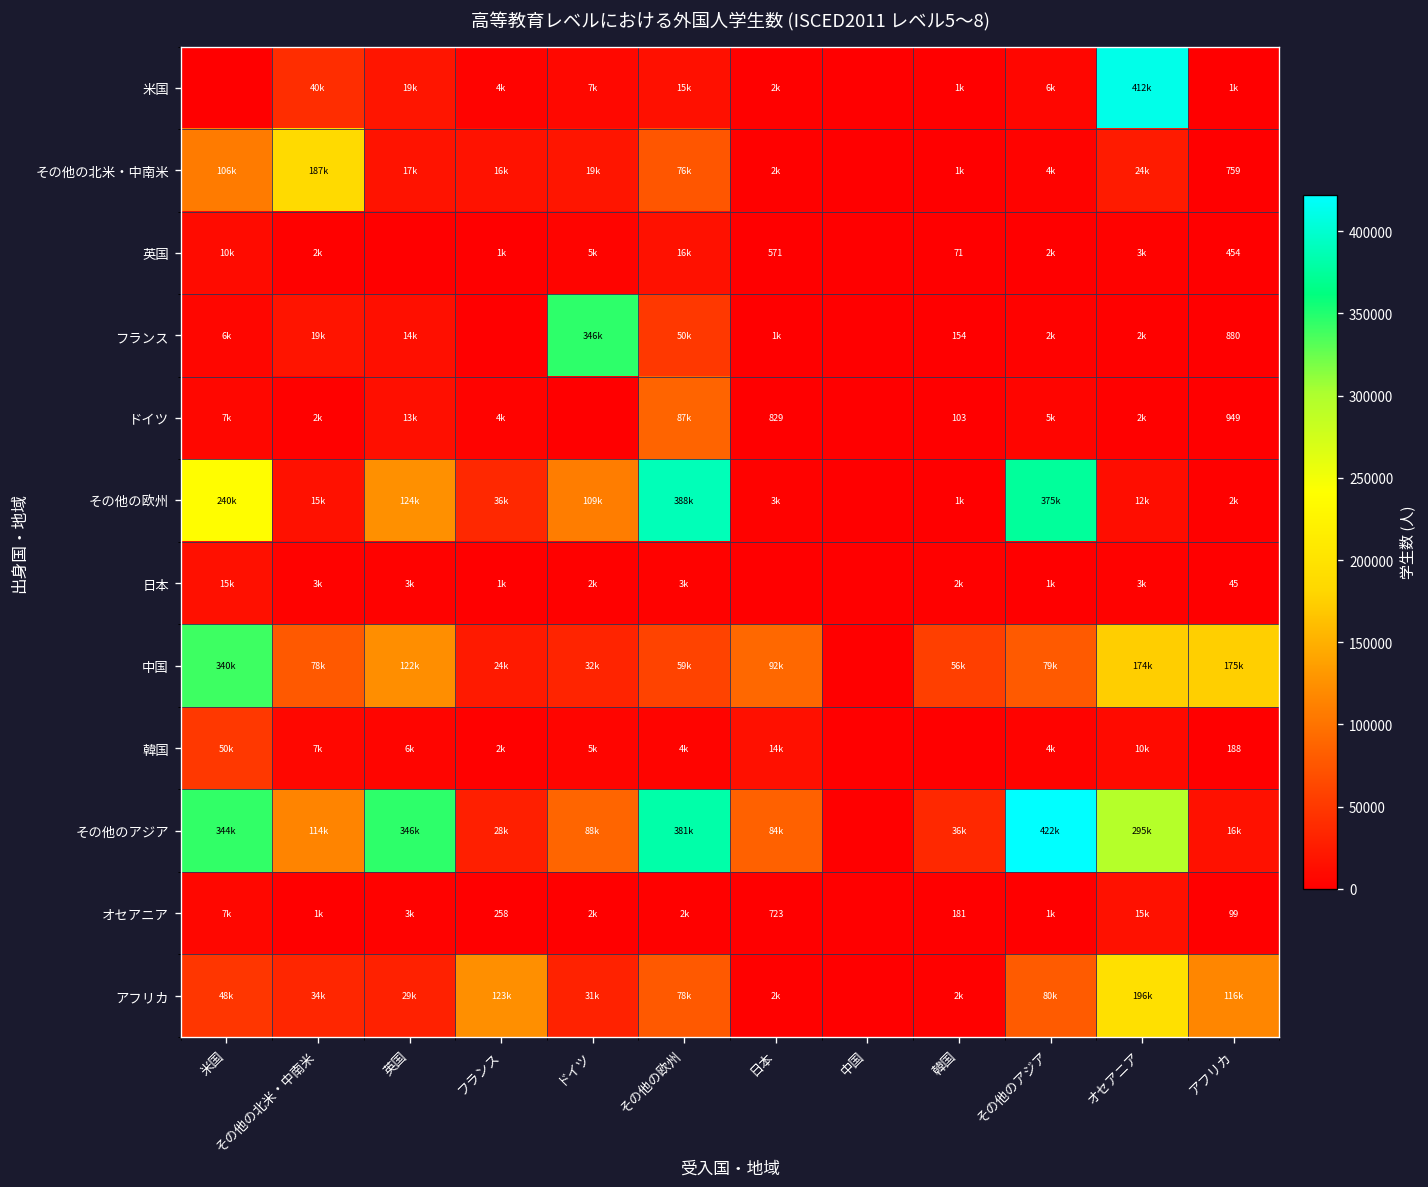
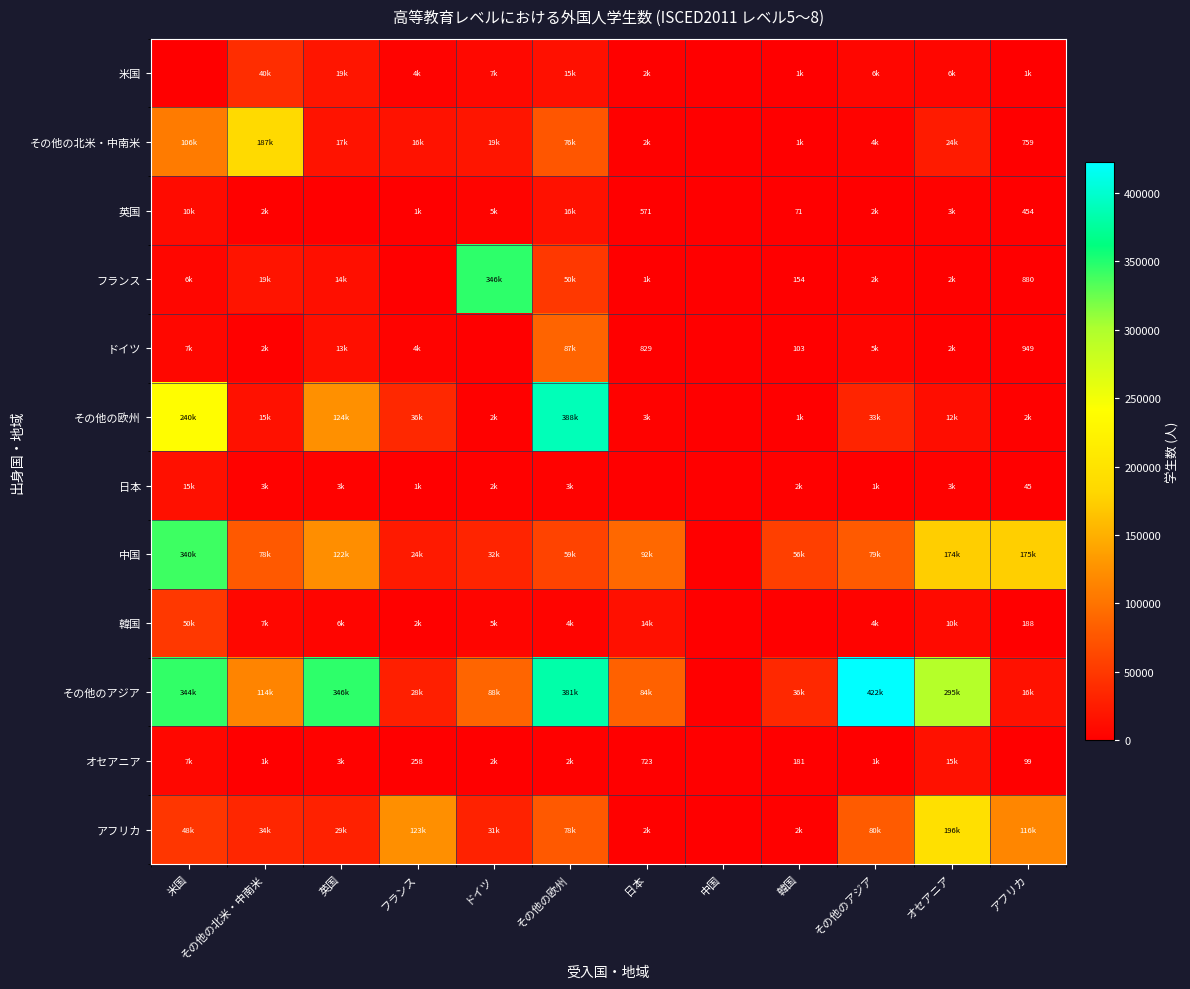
  {
    "米国": {
      "その他の北米・中南米": "40k",
      "英国": "19k",
      "フランス": "4k",
      "ドイツ": "7k",
      "その他の欧州": "15k",
      "日本": "2k",
      "韓国": "1k",
      "その他のアジア": "6k",
-     "オセアニア": "412k",
+     "オセアニア": "6k",
      "アフリカ": "1k"
    },
    "その他の北米・中南米": {
      "米国": "106k",
      "その他の北米・中南米": "187k",
      "英国": "17k",
      "フランス": "16k",
      "ドイツ": "19k",
      "その他の欧州": "76k",
      "日本": "2k",
      "韓国": "1k",
      "その他のアジア": "4k",
      "オセアニア": "24k",
      "アフリカ": "759"
    },
    "英国": {
      "米国": "10k",
      "その他の北米・中南米": "2k",
      "フランス": "1k",
      "ドイツ": "5k",
      "その他の欧州": "16k",
      "日本": "571",
      "韓国": "71",
      "その他のアジア": "2k",
      "オセアニア": "3k",
      "アフリカ": "454"
    },
    "フランス": {
      "米国": "6k",
      "その他の北米・中南米": "19k",
      "英国": "14k",
      "ドイツ": "346k",
      "その他の欧州": "50k",
      "日本": "1k",
      "韓国": "154",
      "その他のアジア": "2k",
      "オセアニア": "2k",
      "アフリカ": "880"
    },
    "ドイツ": {
      "米国": "7k",
      "その他の北米・中南米": "2k",
      "英国": "13k",
      "フランス": "4k",
      "その他の欧州": "87k",
      "日本": "829",
      "韓国": "103",
      "その他のアジア": "5k",
      "オセアニア": "2k",
      "アフリカ": "949"
    },
    "その他の欧州": {
      "米国": "240k",
      "その他の北米・中南米": "15k",
      "英国": "124k",
      "フランス": "36k",
-     "ドイツ": "109k",
+     "ドイツ": "2k",
      "その他の欧州": "388k",
      "日本": "3k",
      "韓国": "1k",
-     "その他のアジア": "375k",
+     "その他のアジア": "33k",
      "オセアニア": "12k",
      "アフリカ": "2k"
    },
    "日本": {
      "米国": "15k",
      "その他の北米・中南米": "3k",
      "英国": "3k",
      "フランス": "1k",
      "ドイツ": "2k",
      "その他の欧州": "3k",
      "韓国": "2k",
      "その他のアジア": "1k",
      "オセアニア": "3k",
      "アフリカ": "45"
    },
    "中国": {
      "米国": "340k",
      "その他の北米・中南米": "78k",
      "英国": "122k",
      "フランス": "24k",
      "ドイツ": "32k",
      "その他の欧州": "59k",
      "日本": "92k",
      "韓国": "56k",
      "その他のアジア": "79k",
      "オセアニア": "174k",
      "アフリカ": "175k"
    },
    "韓国": {
      "米国": "50k",
      "その他の北米・中南米": "7k",
      "英国": "6k",
      "フランス": "2k",
      "ドイツ": "5k",
      "その他の欧州": "4k",
      "日本": "14k",
      "その他のアジア": "4k",
      "オセアニア": "10k",
      "アフリカ": "188"
    },
    "その他のアジア": {
      "米国": "344k",
      "その他の北米・中南米": "114k",
      "英国": "346k",
      "フランス": "28k",
      "ドイツ": "88k",
      "その他の欧州": "381k",
      "日本": "84k",
      "韓国": "36k",
      "その他のアジア": "422k",
      "オセアニア": "295k",
      "アフリカ": "16k"
    },
    "オセアニア": {
      "米国": "7k",
      "その他の北米・中南米": "1k",
      "英国": "3k",
      "フランス": "258",
      "ドイツ": "2k",
      "その他の欧州": "2k",
      "日本": "723",
      "韓国": "181",
      "その他のアジア": "1k",
      "オセアニア": "15k",
      "アフリカ": "99"
    },
    "アフリカ": {
      "米国": "48k",
      "その他の北米・中南米": "34k",
      "英国": "29k",
      "フランス": "123k",
      "ドイツ": "31k",
      "その他の欧州": "78k",
      "日本": "2k",
      "韓国": "2k",
      "その他のアジア": "80k",
      "オセアニア": "196k",
      "アフリカ": "116k"
    }
  }
